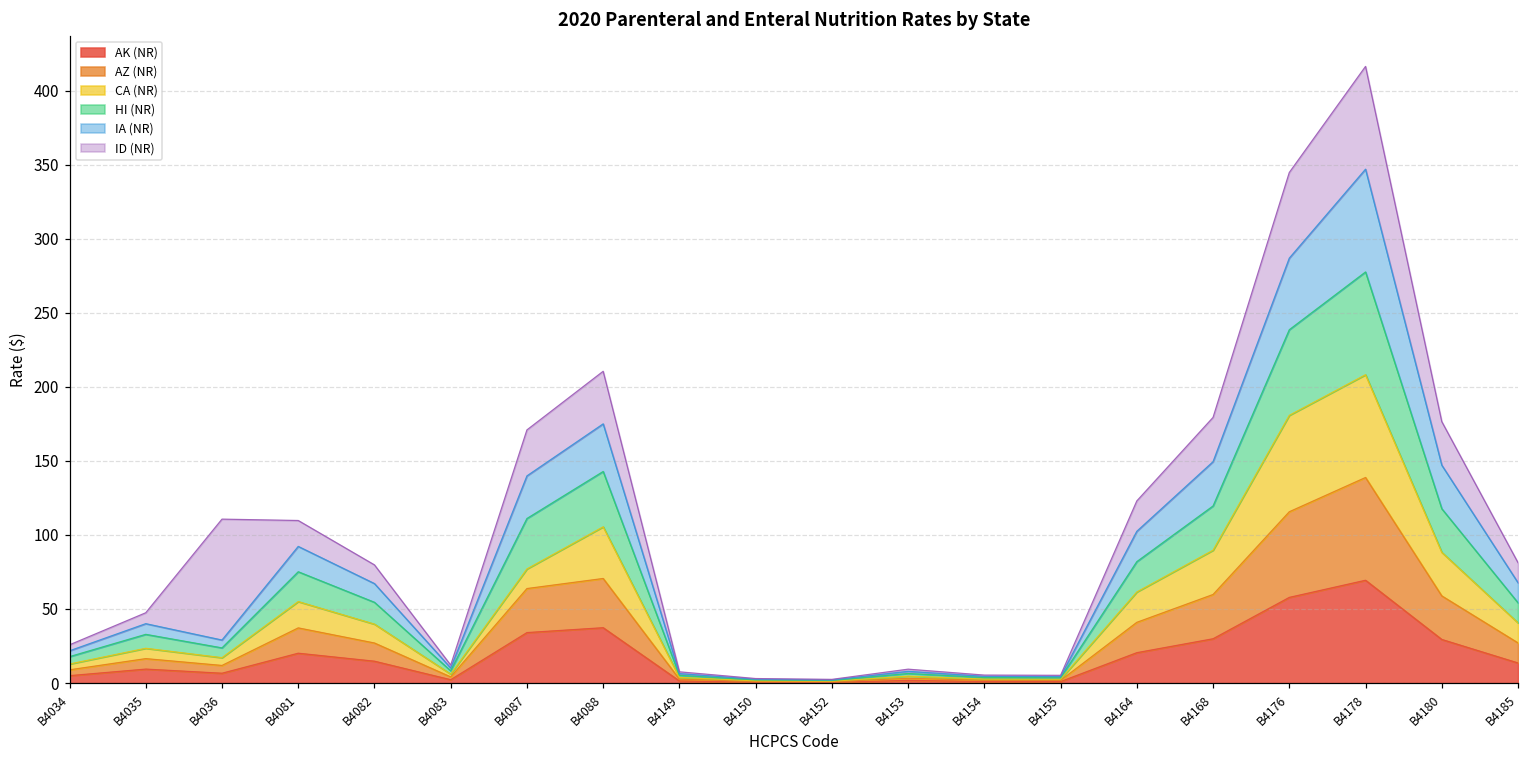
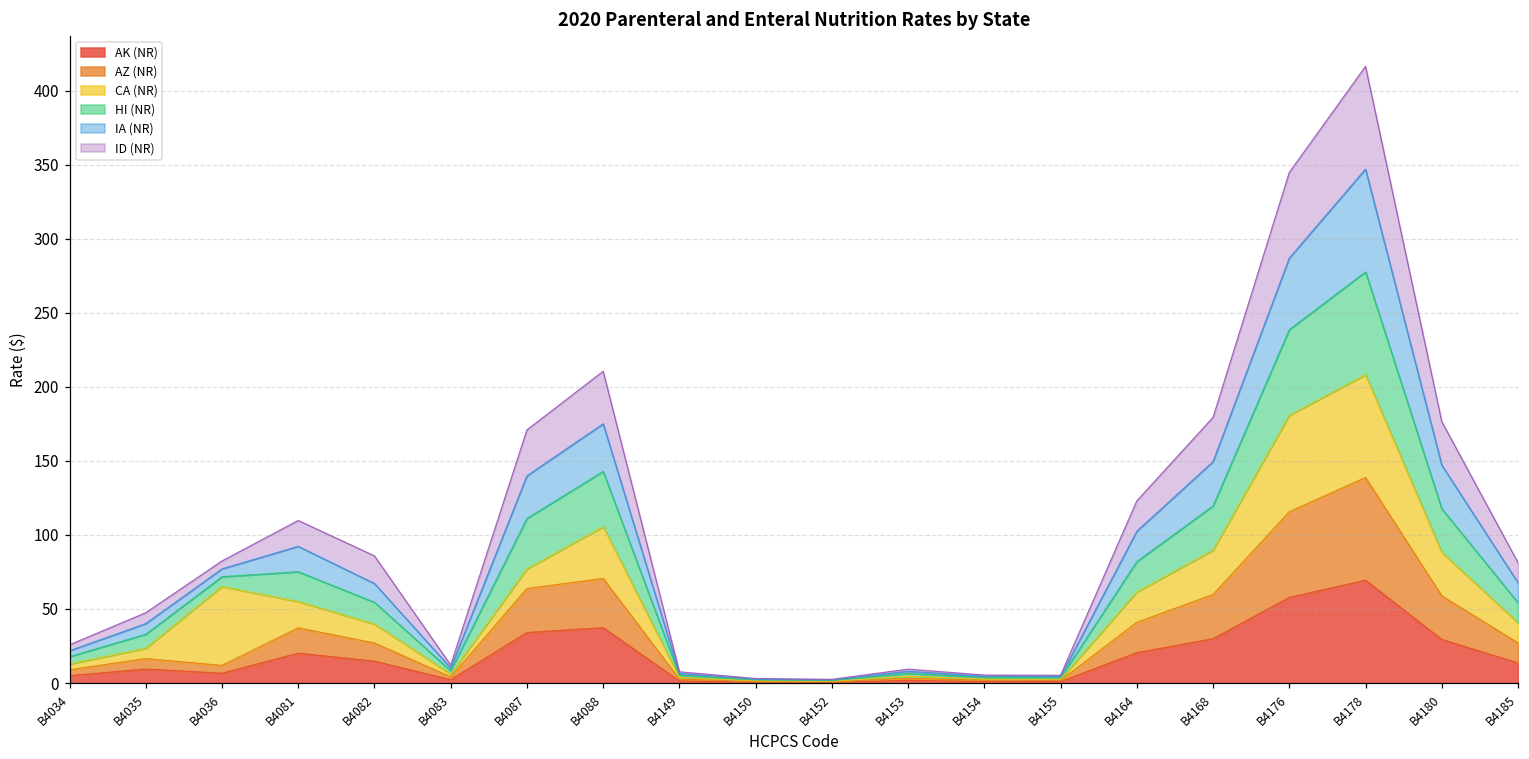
  {
    "CA (NR)": {
      "B4034": 4,
      "B4035": 7,
-     "B4036": 5,
+     "B4036": 53,
      "B4081": 18,
      "B4082": 13,
      "B4083": 2,
      "B4087": 13,
      "B4088": 35,
      "B4164": 21,
      "B4168": 30,
      "B4176": 65,
      "B4178": 69,
      "B4180": 29,
      "B4185": 14
    },
    "HI (NR)": {
      "B4034": 5,
      "B4035": 9,
      "B4036": 7,
      "B4081": 20,
      "B4082": 15,
      "B4087": 34,
      "B4088": 37,
      "B4164": 21,
      "B4168": 30,
      "B4176": 58,
      "B4178": 69,
      "B4180": 29,
      "B4185": 14
    },
    "IA (NR)": {
      "B4034": 4,
      "B4035": 7,
      "B4036": 5,
      "B4081": 17,
      "B4082": 13,
      "B4087": 29,
      "B4088": 32,
      "B4164": 21,
      "B4168": 30,
      "B4176": 48,
      "B4178": 69,
      "B4180": 29,
      "B4185": 14
    },
    "ID (NR)": {
      "B4034": 4,
      "B4035": 7,
-     "B4036": 82,
+     "B4036": 5,
      "B4081": 18,
-     "B4082": 13,
+     "B4082": 19,
      "B4083": 2,
      "B4087": 31,
      "B4088": 36,
      "B4164": 21,
      "B4168": 30,
      "B4176": 58,
      "B4178": 69,
      "B4180": 29,
      "B4185": 14
    }
  }
